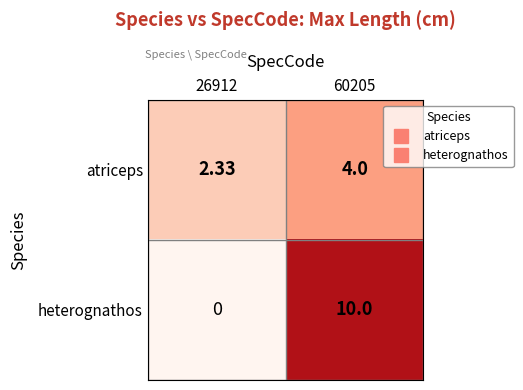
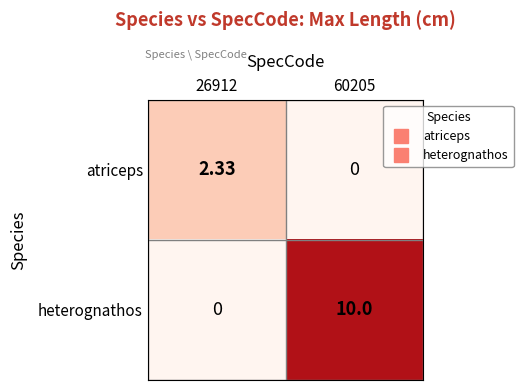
  {
    "atriceps": {
      "26912": 2.33,
-     "60205": 4.0
+     "60205": 0
    },
    "heterognathos": {
      "26912": 0,
      "60205": 10.0
    }
  }
